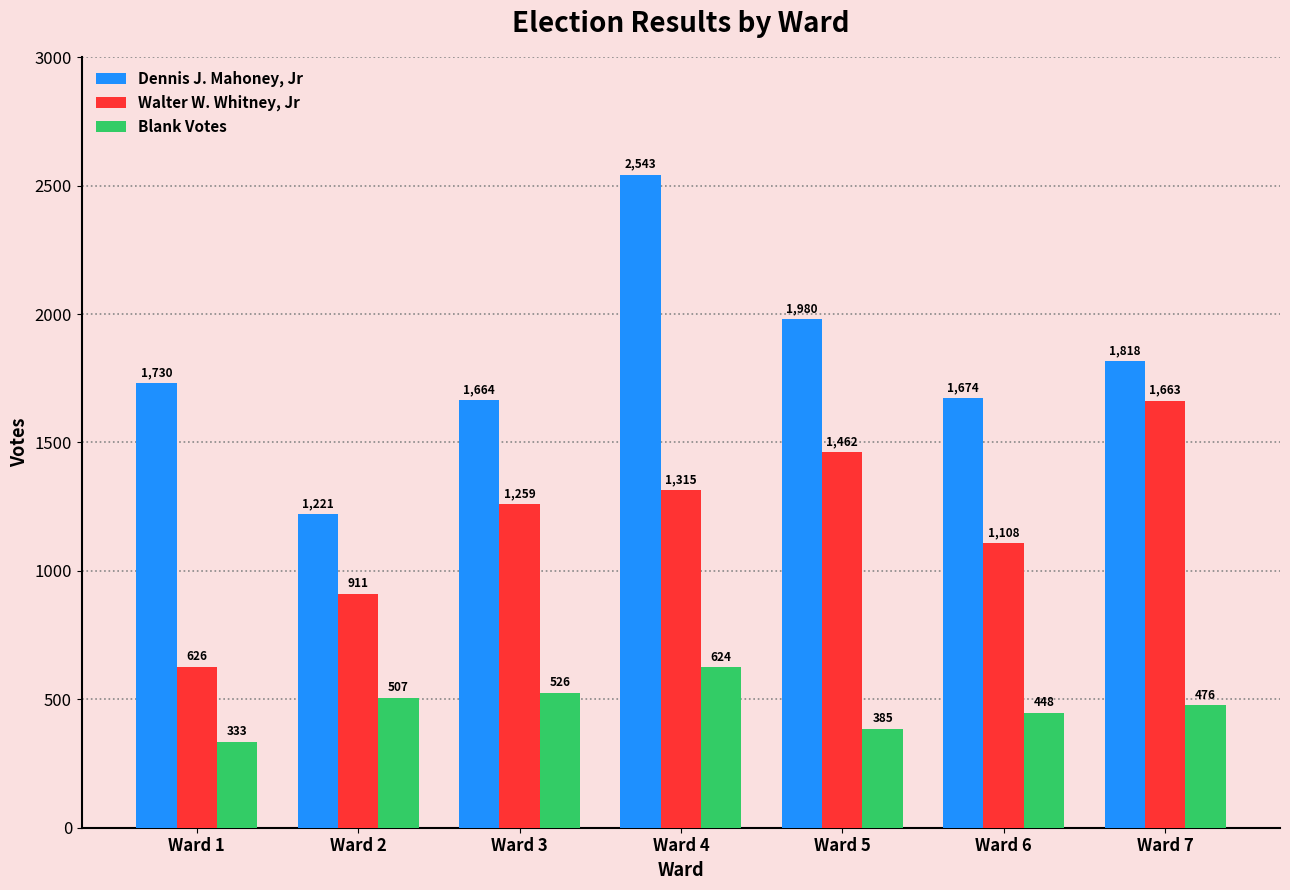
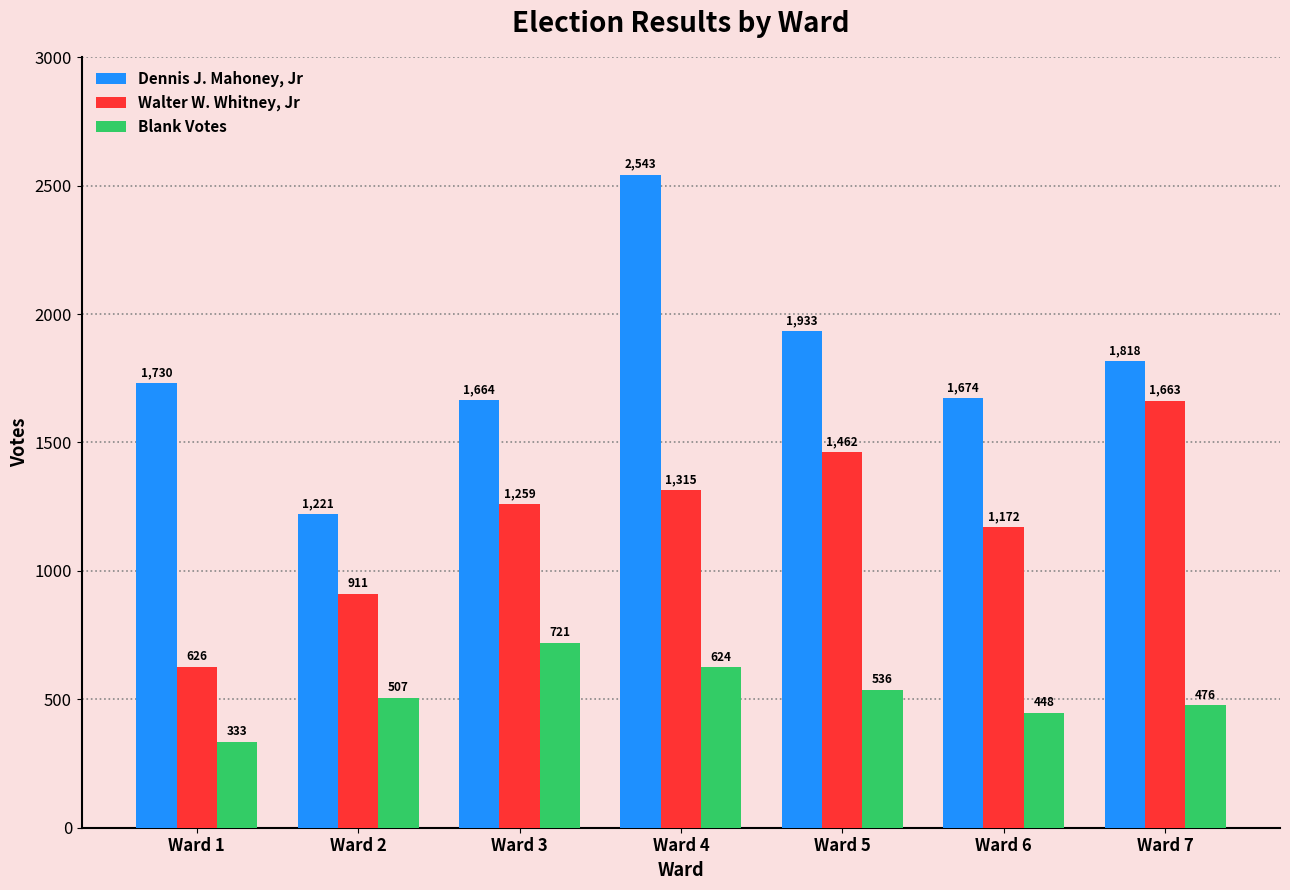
  {
    "Dennis J. Mahoney, Jr": {
      "Ward 1": "1,730",
      "Ward 2": "1,221",
      "Ward 3": "1,664",
      "Ward 4": "2,543",
-     "Ward 5": "1,980",
+     "Ward 5": "1,933",
      "Ward 6": "1,674",
      "Ward 7": "1,818"
    },
    "Walter W. Whitney, Jr": {
      "Ward 1": "626",
      "Ward 2": "911",
      "Ward 3": "1,259",
      "Ward 4": "1,315",
      "Ward 5": "1,462",
-     "Ward 6": "1,108",
+     "Ward 6": "1,172",
      "Ward 7": "1,663"
    },
    "Blank Votes": {
      "Ward 1": "333",
      "Ward 2": "507",
-     "Ward 3": "526",
+     "Ward 3": "721",
      "Ward 4": "624",
-     "Ward 5": "385",
+     "Ward 5": "536",
      "Ward 6": "448",
      "Ward 7": "476"
    }
  }
